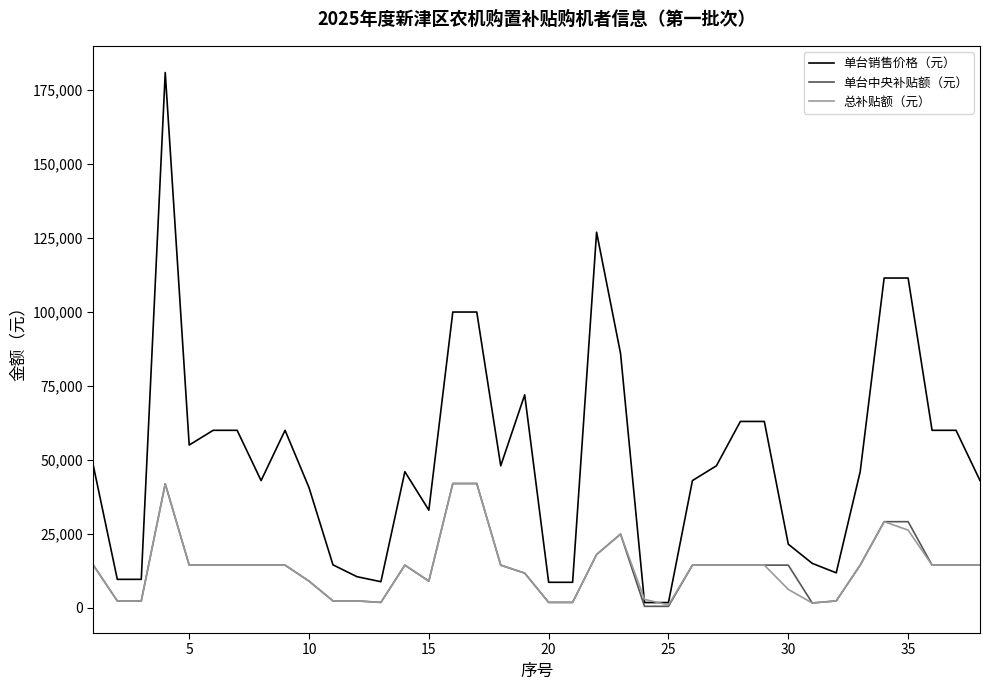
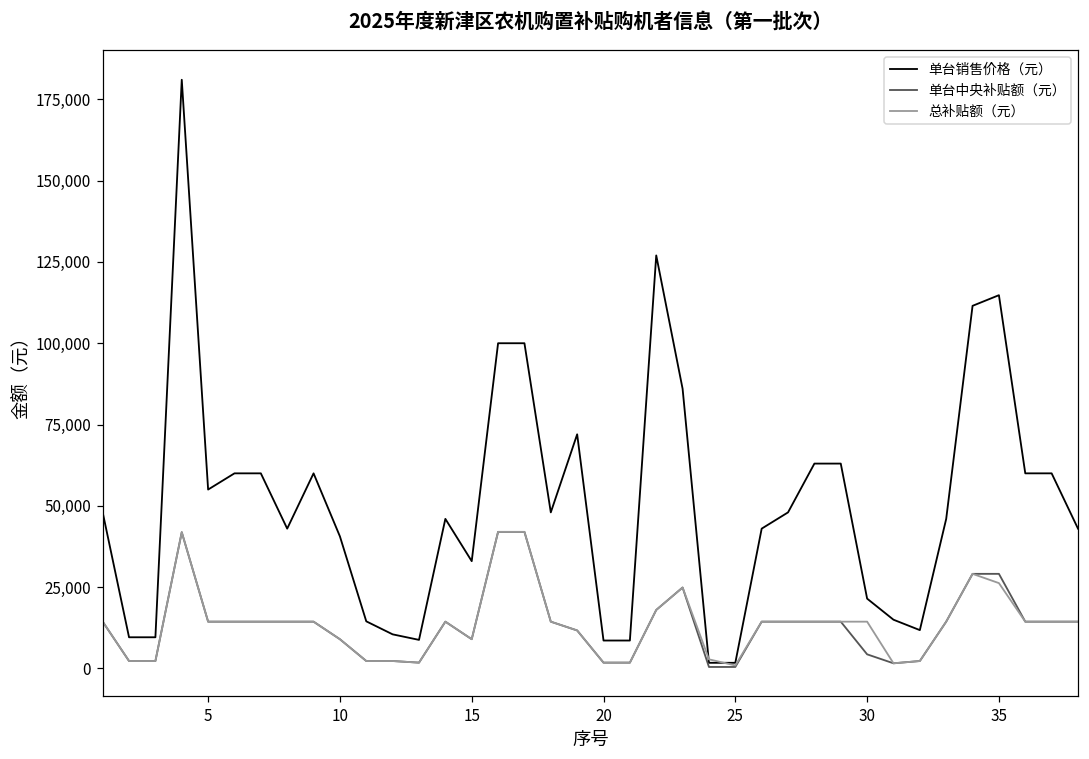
  {
    "单台销售价格（元）": {
      "5": "55,000",
      "10": "41,000",
      "15": "33,000",
      "20": "9,000",
      "30": "21,000",
-     "35": "112,000"
+     "35": "115,000"
    },
    "单台中央补贴额（元）": {
-     "30": "14,000",
+     "30": "4,000",
      "35": "29,000"
    },
    "总补贴额（元）": {
-     "30": "6,000",
+     "30": "14,000",
      "35": "26,000"
    }
  }
